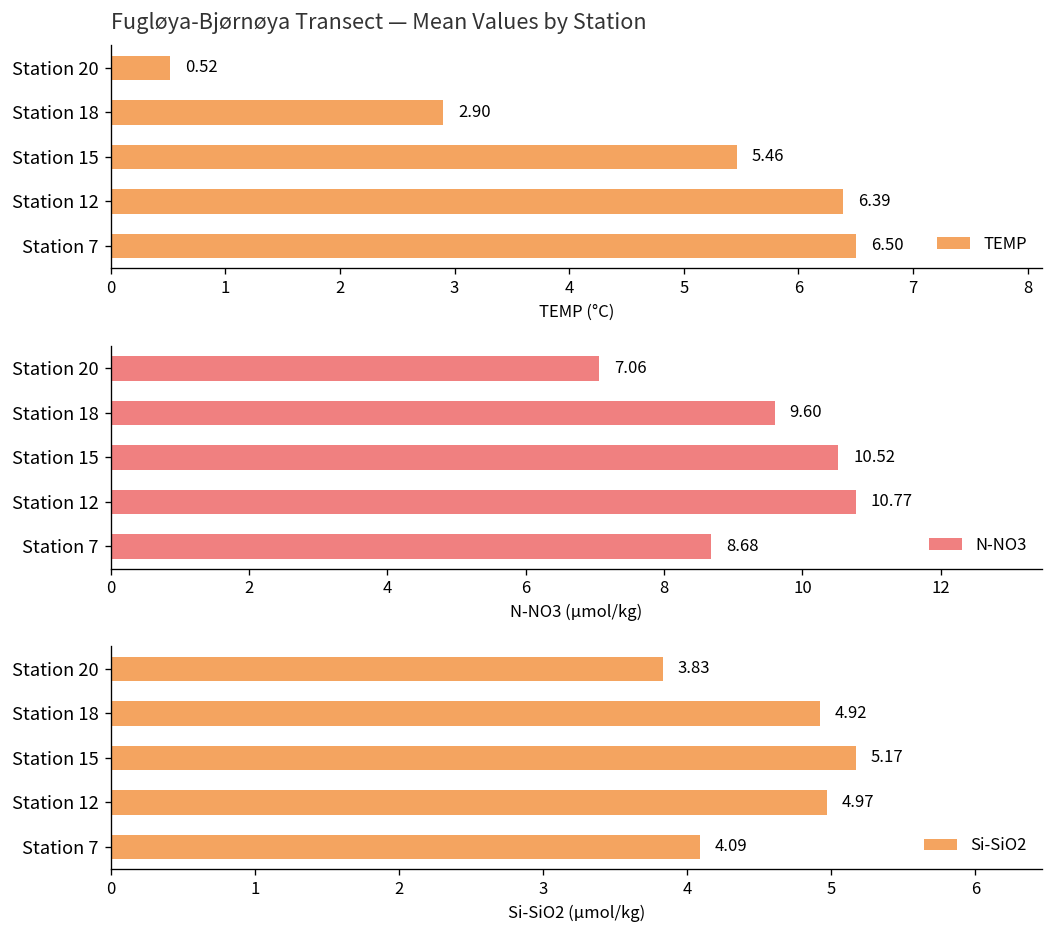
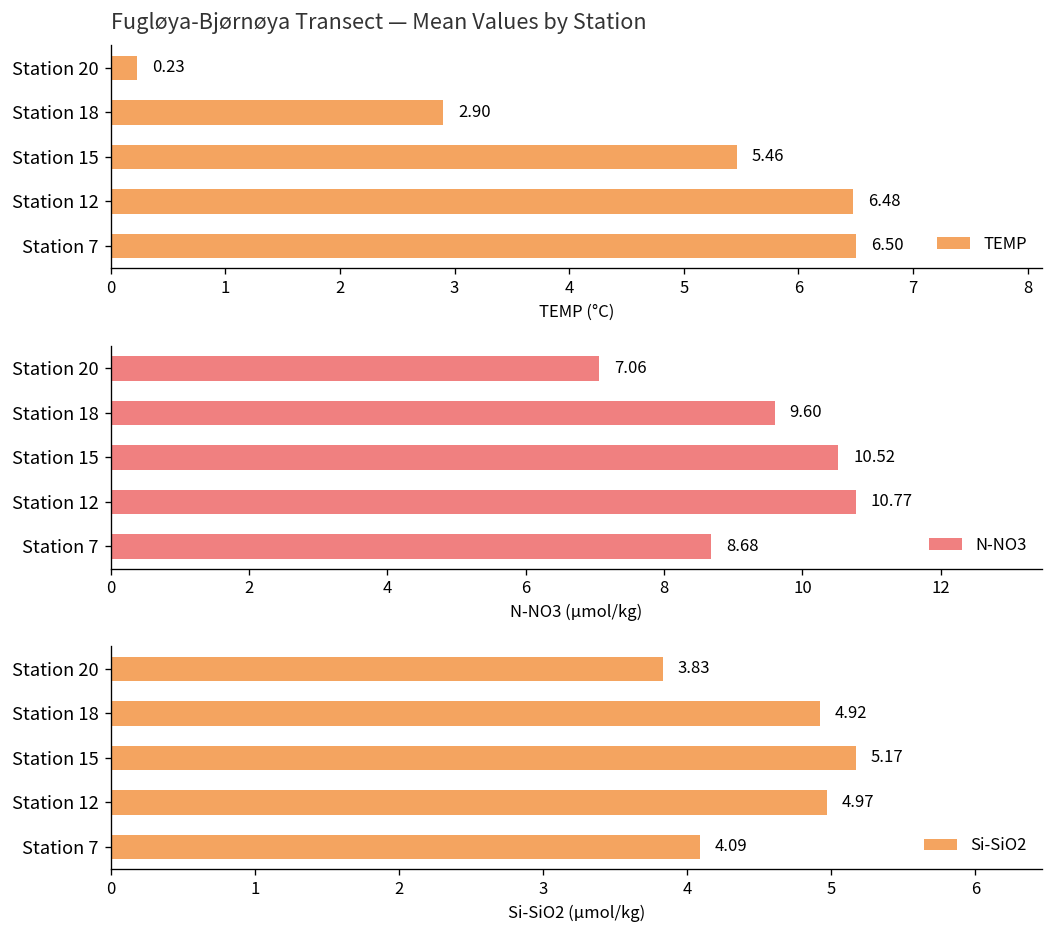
  {
    "Fugløya-Bjørnøya Transect — Mean Values by Station": {
-     "Station 20": 0.52,
+     "Station 20": 0.23,
      "Station 18": 2.90,
      "Station 15": 5.46,
-     "Station 12": 6.39,
+     "Station 12": 6.48,
      "Station 7": 6.50
    }
  }
